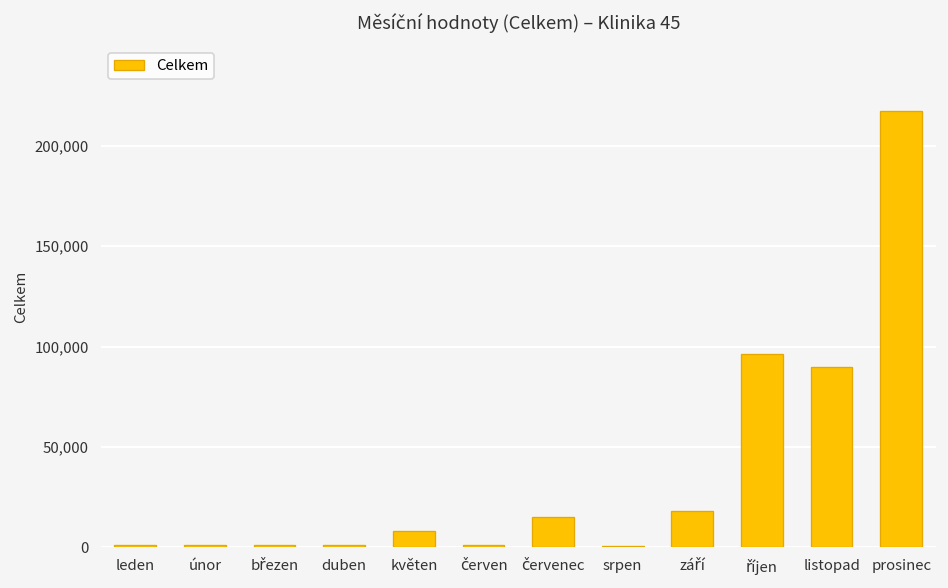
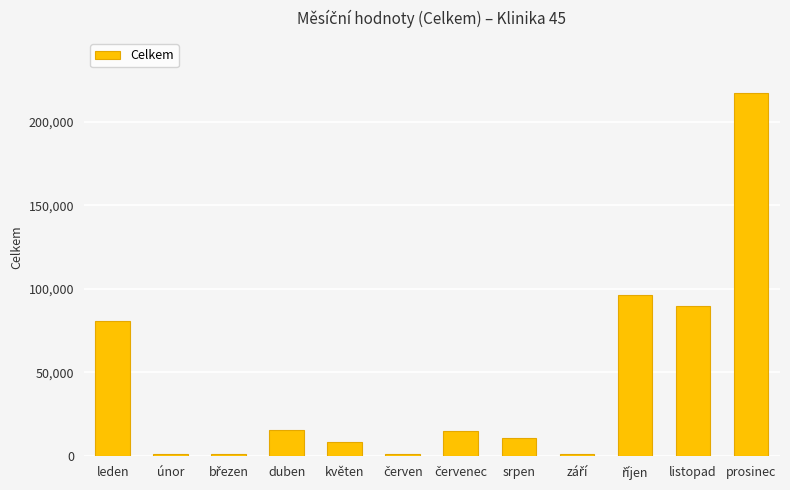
  {
-   "leden": "1,000",
-   "duben": "1,000",
+   "leden": "81,000",
+   "duben": "16,000",
    "květen": "8,000",
    "červenec": "15,000",
-   "srpen": "1,000",
-   "září": "18,000",
+   "srpen": "11,000",
+   "září": "1,000",
    "říjen": "96,000",
    "listopad": "90,000",
    "prosinec": "217,000"
  }
